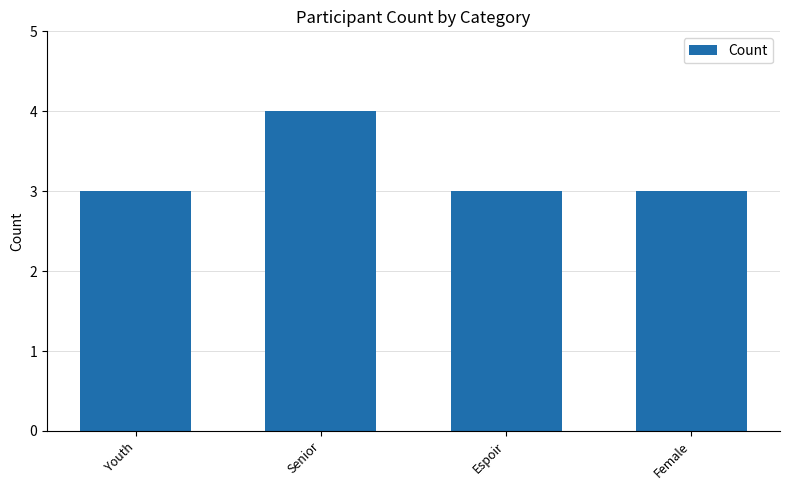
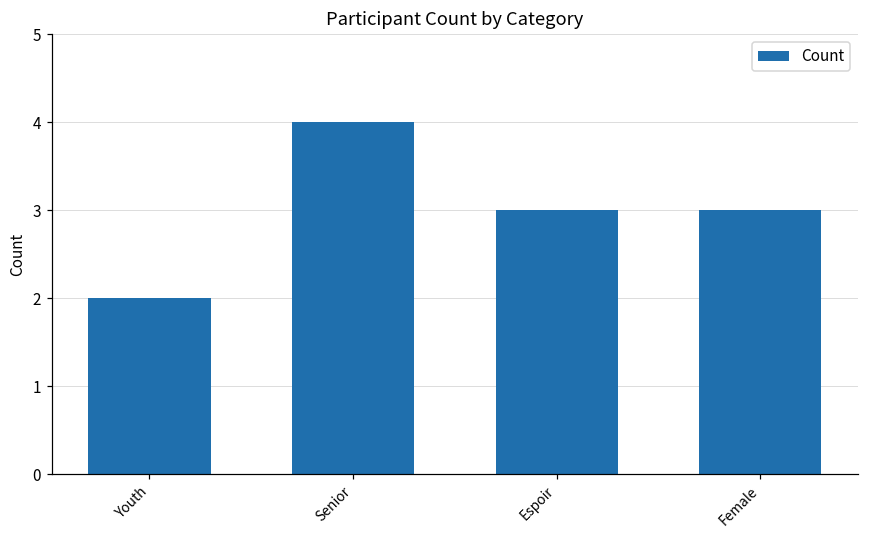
  {
-   "Youth": 3,
+   "Youth": 2,
    "Senior": 4,
    "Espoir": 3,
    "Female": 3
  }
